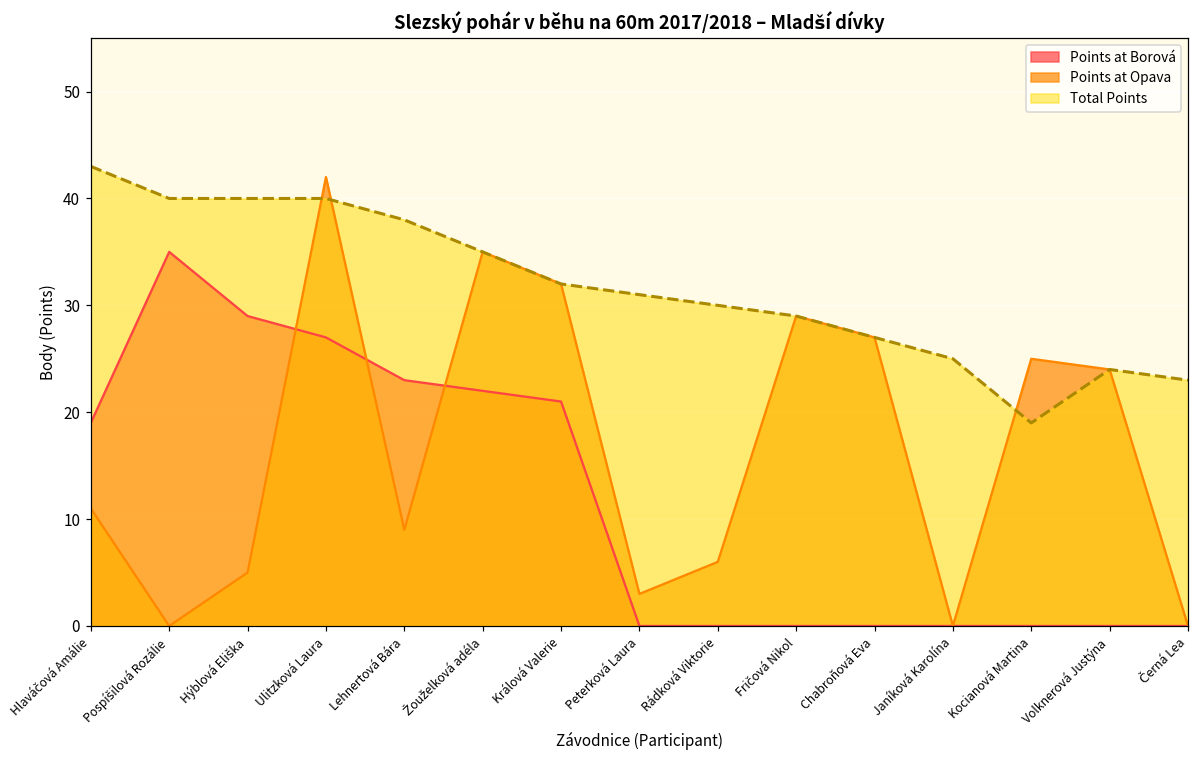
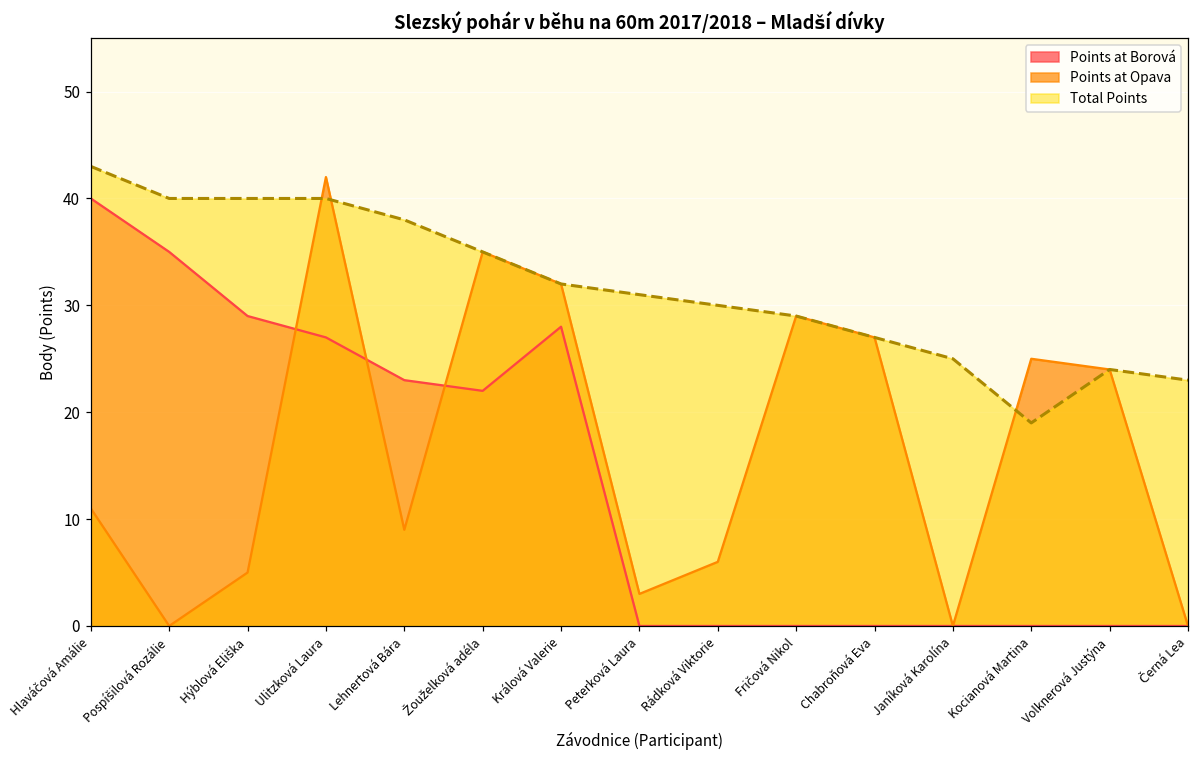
  {
    "Points at Borová": {
-     "Hlaváčová Amálie": 19,
+     "Hlaváčová Amálie": 40,
      "Pospíšilová Rozálie": 35,
      "Hýblová Eliška": 29,
      "Ulitzková Laura": 27,
      "Lehnertová Bára": 23,
      "Žouželková adéla": 22,
-     "Králová Valerie": 21,
+     "Králová Valerie": 28,
      "Peterková Laura": 0,
      "Rádková Viktorie": 0,
      "Fričová Nikol": 0,
      "Chabroňová Eva": 0,
      "Kocianová Martina": 0,
      "Volknerová Justýna": 0
    },
    "Points at Opava": {
      "Hlaváčová Amálie": 11,
      "Pospíšilová Rozálie": 0,
      "Hýblová Eliška": 5,
      "Ulitzková Laura": 42,
      "Lehnertová Bára": 9,
      "Peterková Laura": 3,
      "Rádková Viktorie": 6,
      "Kocianová Martina": 25
    },
    "Total Points": {
      "Hlaváčová Amálie": 43,
      "Pospíšilová Rozálie": 40,
      "Hýblová Eliška": 40,
      "Ulitzková Laura": 40,
      "Lehnertová Bára": 38,
      "Peterková Laura": 31,
      "Rádková Viktorie": 30,
      "Janíková Karolína": 25,
      "Kocianová Martina": 19,
      "Černá Lea": 23
    }
  }
